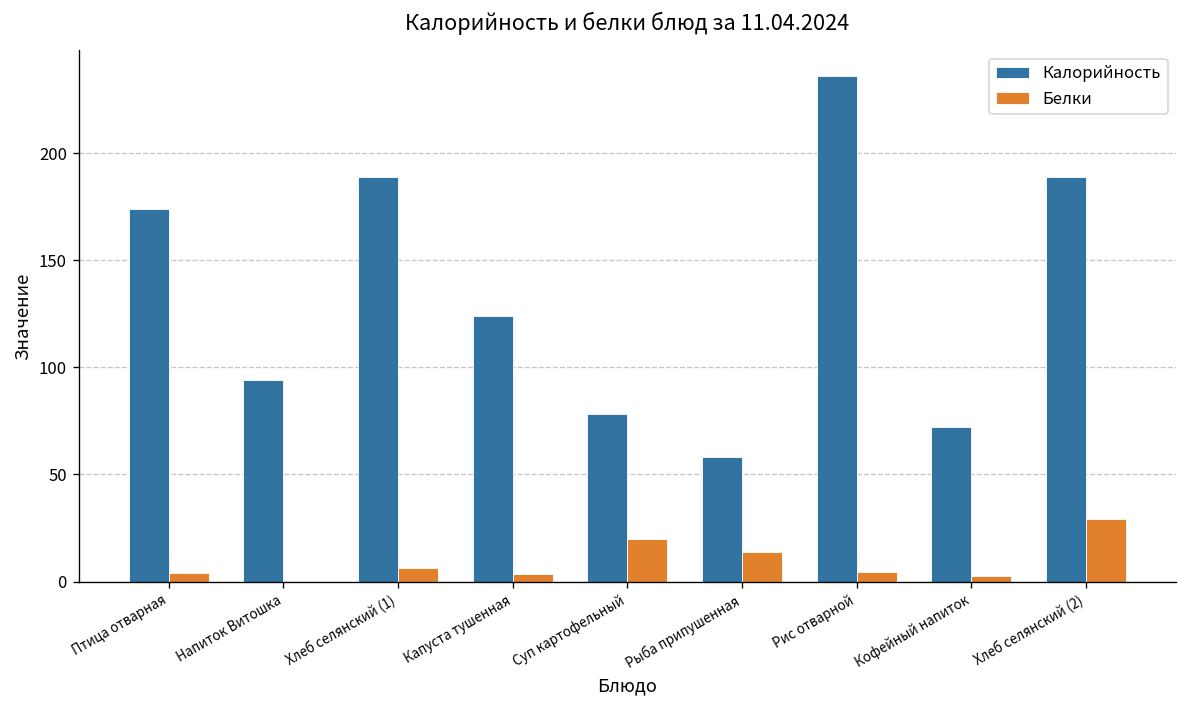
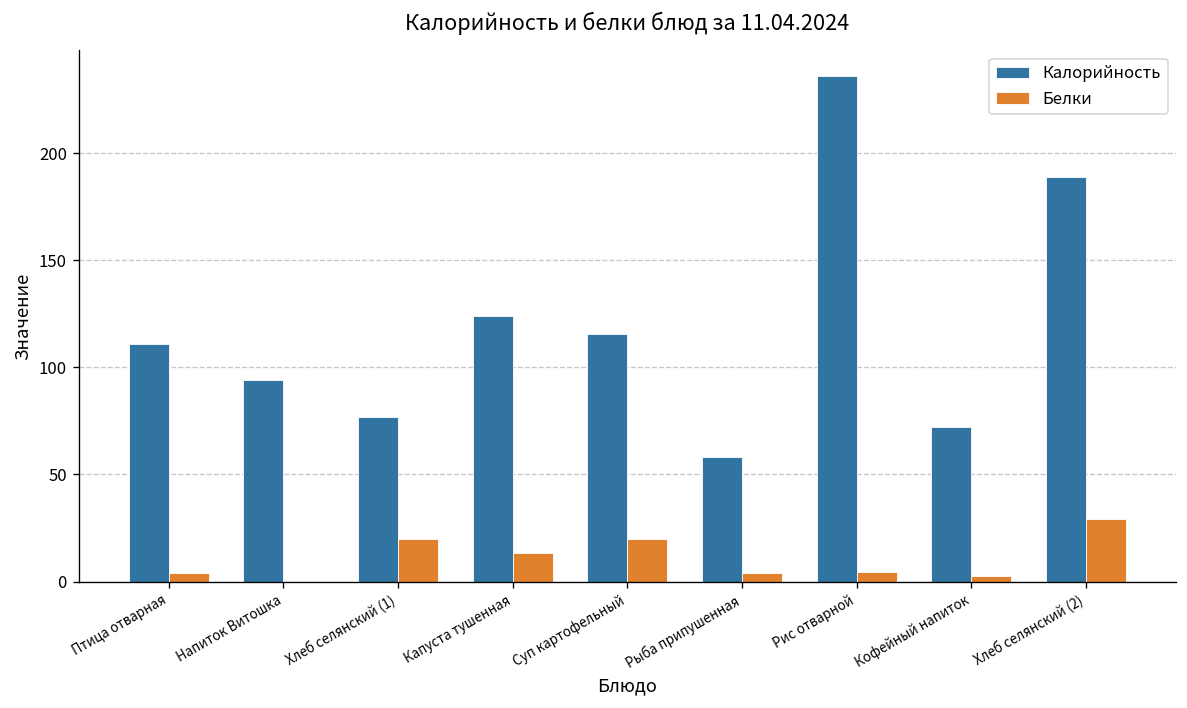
  {
    "Калорийность": {
-     "Птица отварная": 174,
+     "Птица отварная": 111,
      "Напиток Витошка": 94,
-     "Хлеб селянский (1)": 189,
+     "Хлеб селянский (1)": 77,
      "Капуста тушенная": 124,
-     "Суп картофельный": 78,
+     "Суп картофельный": 116,
      "Рыба припушенная": 58,
      "Рис отварной": 236,
      "Кофейный напиток": 72,
      "Хлеб селянский (2)": 189
    },
    "Белки": {
      "Птица отварная": 4,
      "Напиток Витошка": 0,
-     "Хлеб селянский (1)": 6,
-     "Капуста тушенная": 4,
+     "Хлеб селянский (1)": 20,
+     "Капуста тушенная": 13,
      "Суп картофельный": 20,
-     "Рыба припушенная": 14,
+     "Рыба припушенная": 4,
      "Рис отварной": 5,
      "Кофейный напиток": 3,
      "Хлеб селянский (2)": 29
    }
  }
